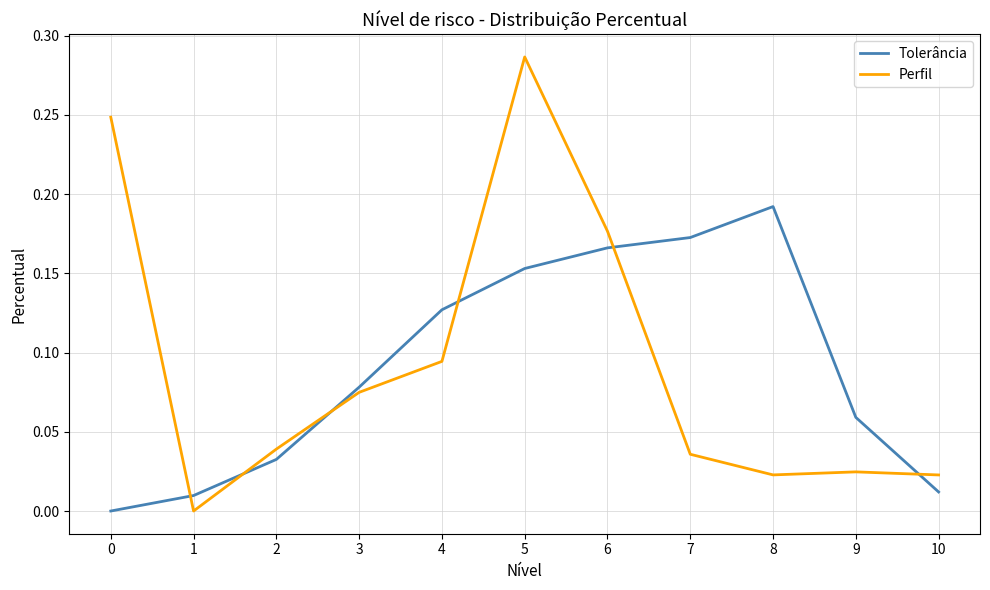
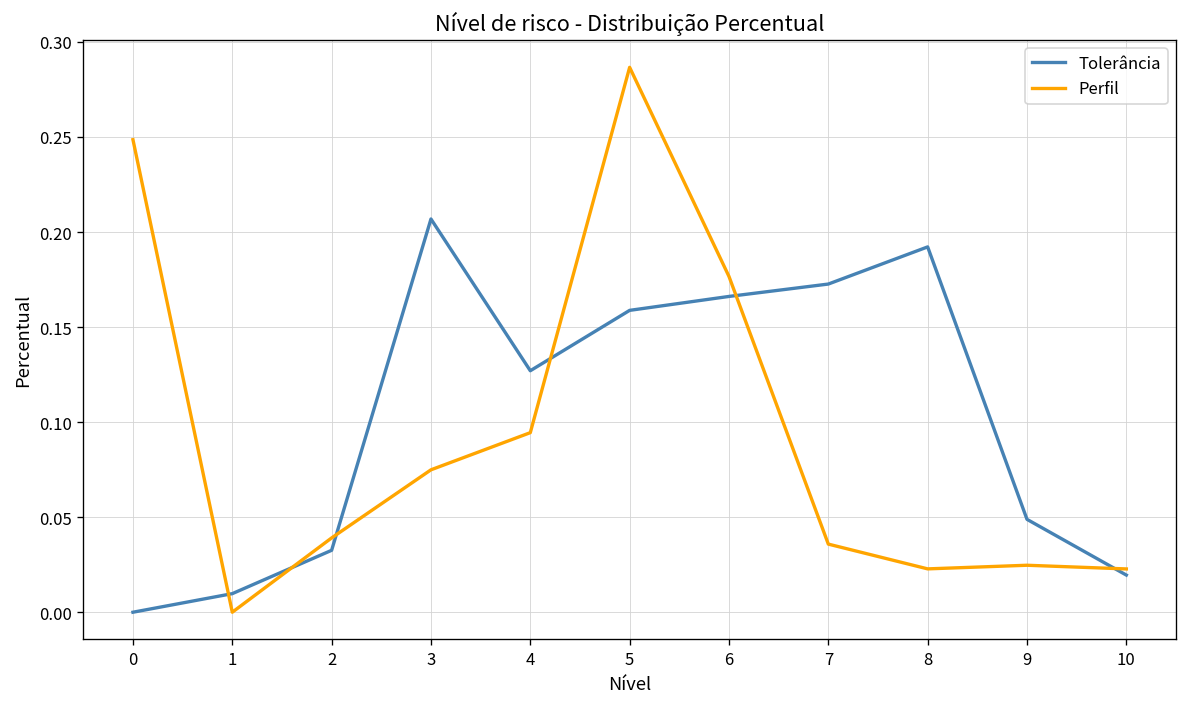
  {
    "Tolerância": {
      "0": 0.000,
      "1": 0.010,
      "2": 0.033,
-     "3": 0.078,
+     "3": 0.207,
      "4": 0.127,
-     "5": 0.153,
+     "5": 0.159,
      "6": 0.166,
      "7": 0.173,
      "8": 0.192,
-     "9": 0.059,
-     "10": 0.012
+     "9": 0.049,
+     "10": 0.020
    },
    "Perfil": {
      "0": 0.249,
      "1": 0.000,
      "2": 0.039,
      "3": 0.075,
      "4": 0.094,
      "5": 0.287,
      "6": 0.177,
      "7": 0.036,
      "8": 0.023,
      "9": 0.025,
      "10": 0.023
    }
  }
